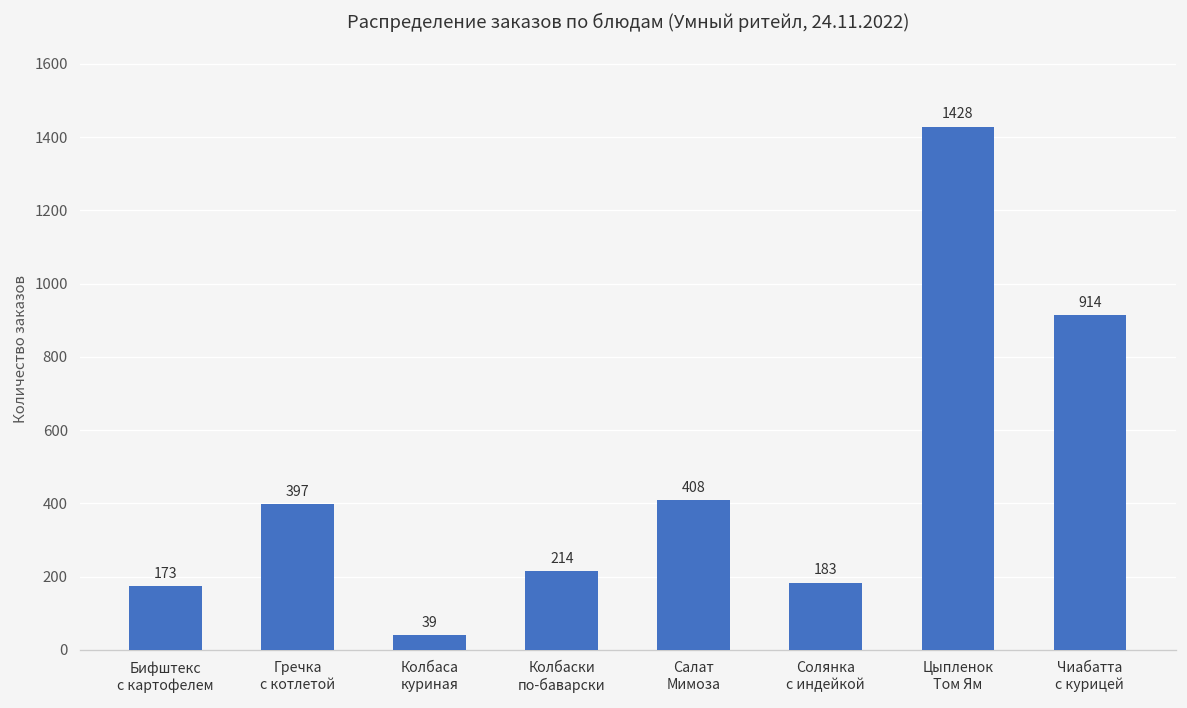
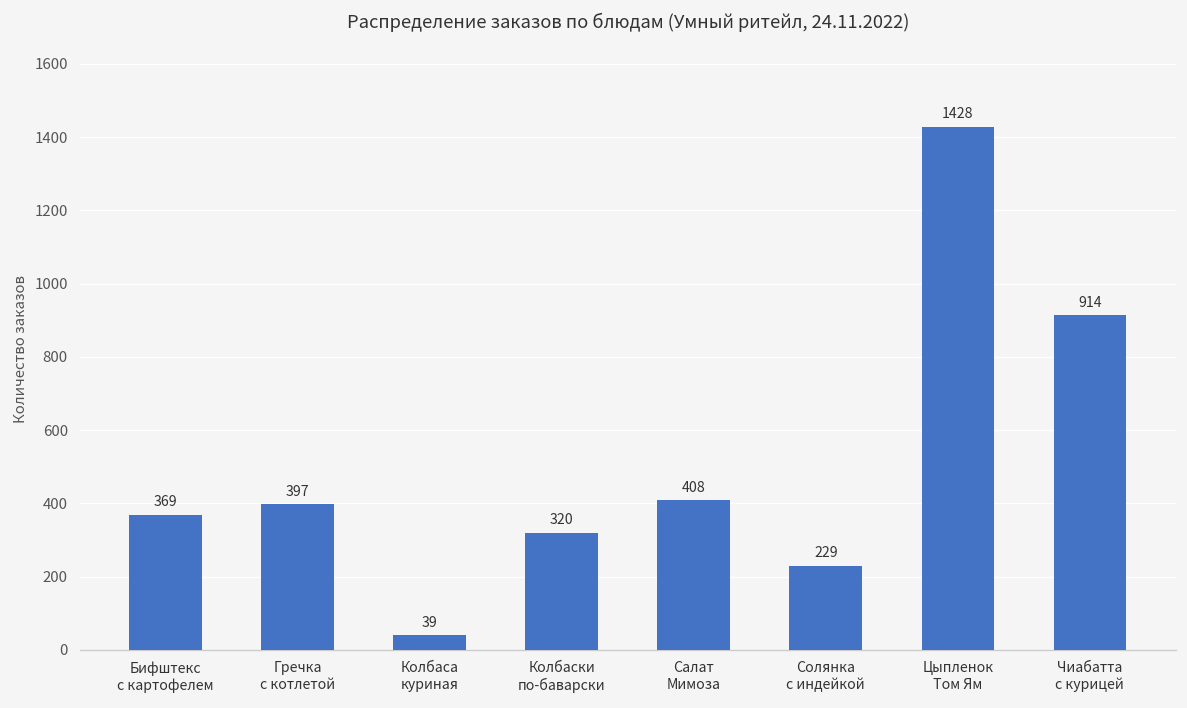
  {
-   "Бифштекс с картофелем": 173,
+   "Бифштекс с картофелем": 369,
    "Гречка с котлетой": 397,
    "Колбаса куриная": 39,
-   "Колбаски по-баварски": 214,
+   "Колбаски по-баварски": 320,
    "Салат Мимоза": 408,
-   "Солянка с индейкой": 183,
+   "Солянка с индейкой": 229,
    "Цыпленок Том Ям": 1428,
    "Чиабатта с курицей": 914
  }
